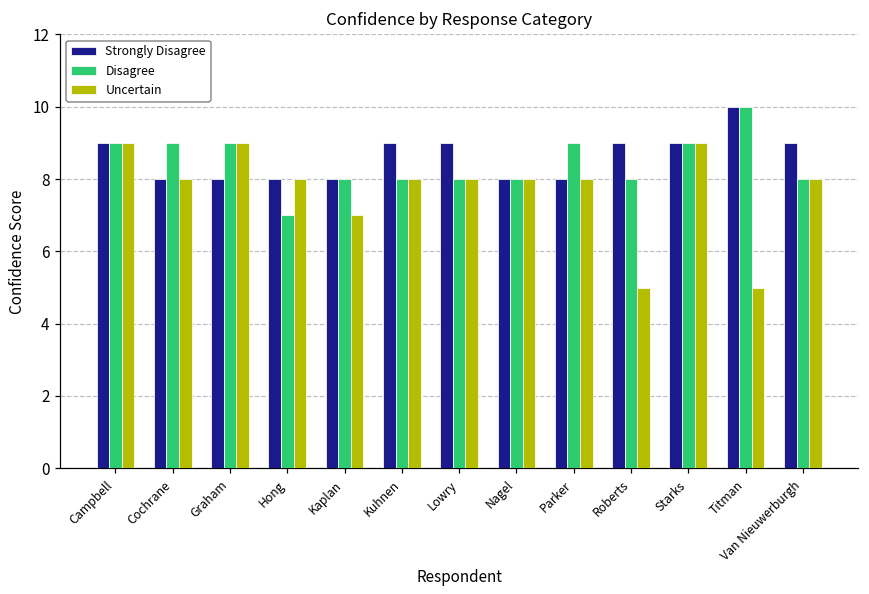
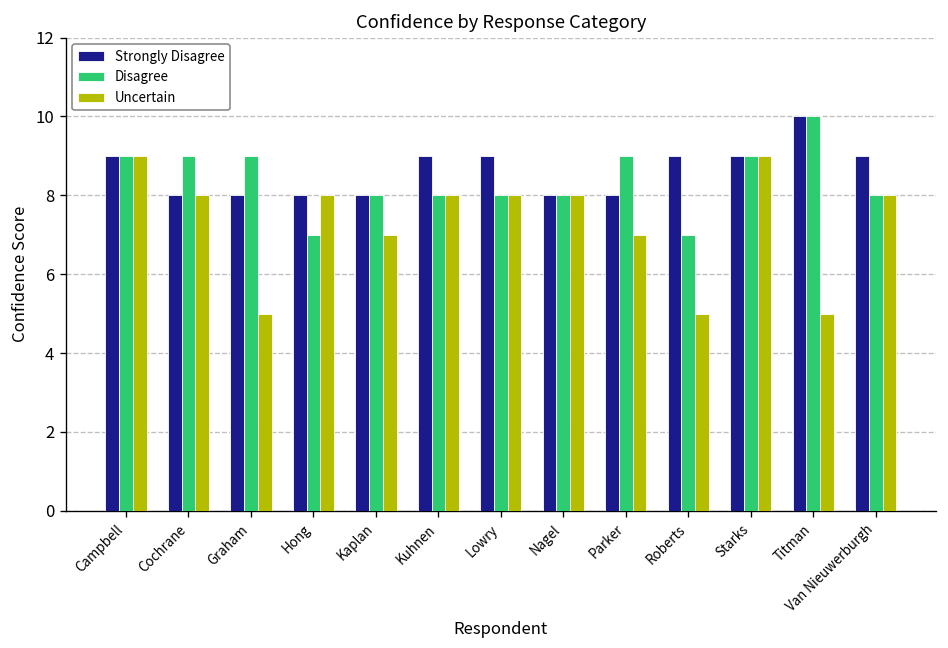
  {
    "Strongly Disagree": {
      "Campbell": 9,
      "Cochrane": 8,
      "Graham": 8,
      "Hong": 8,
      "Kaplan": 8,
      "Kuhnen": 9,
      "Lowry": 9,
      "Nagel": 8,
      "Parker": 8,
      "Roberts": 9,
      "Starks": 9,
      "Titman": 10,
      "Van Nieuwerburgh": 9
    },
    "Disagree": {
      "Campbell": 9,
      "Cochrane": 9,
      "Graham": 9,
      "Hong": 7,
      "Kaplan": 8,
      "Kuhnen": 8,
      "Lowry": 8,
      "Nagel": 8,
      "Parker": 9,
-     "Roberts": 8,
+     "Roberts": 7,
      "Starks": 9,
      "Titman": 10,
      "Van Nieuwerburgh": 8
    },
    "Uncertain": {
      "Campbell": 9,
      "Cochrane": 8,
-     "Graham": 9,
+     "Graham": 5,
      "Hong": 8,
      "Kaplan": 7,
      "Kuhnen": 8,
      "Lowry": 8,
      "Nagel": 8,
-     "Parker": 8,
+     "Parker": 7,
      "Roberts": 5,
      "Starks": 9,
      "Titman": 5,
      "Van Nieuwerburgh": 8
    }
  }
